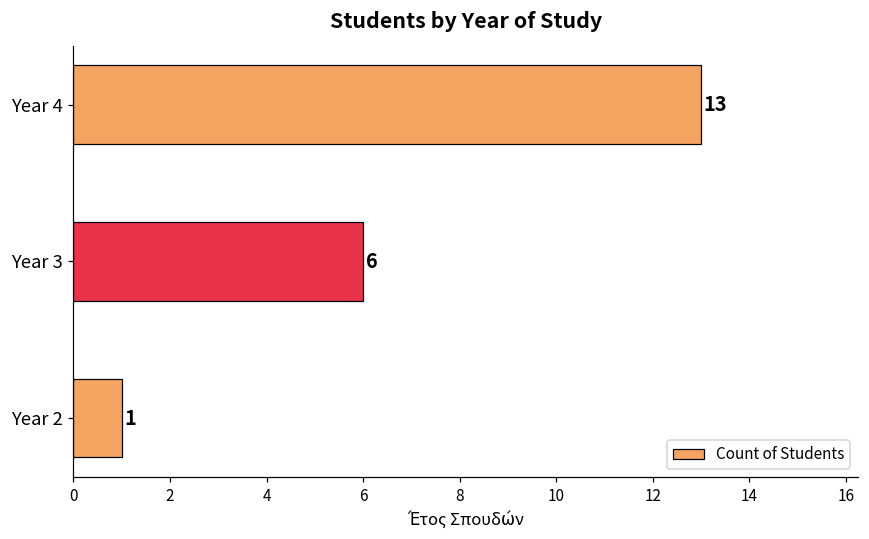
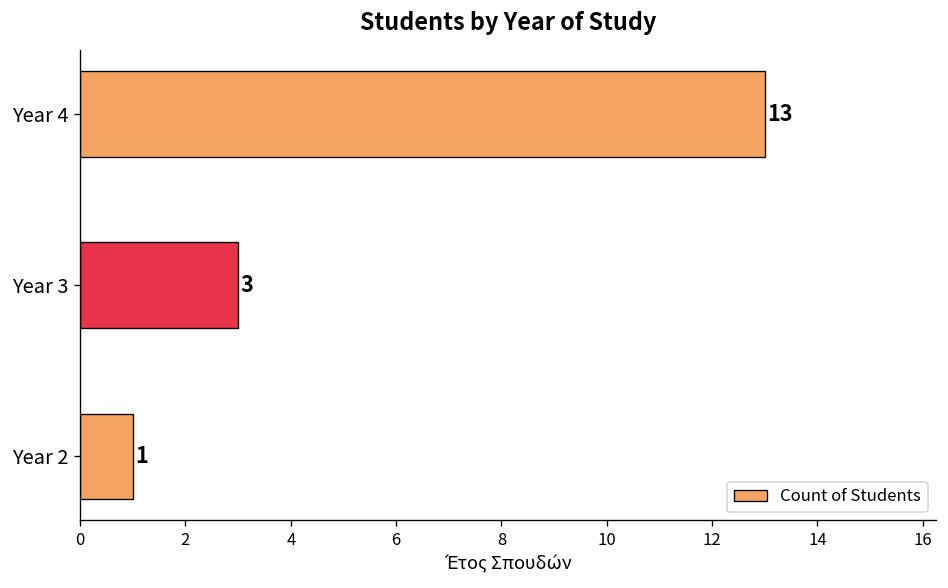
  {
    "Year 4": 13,
-   "Year 3": 6,
+   "Year 3": 3,
    "Year 2": 1
  }
